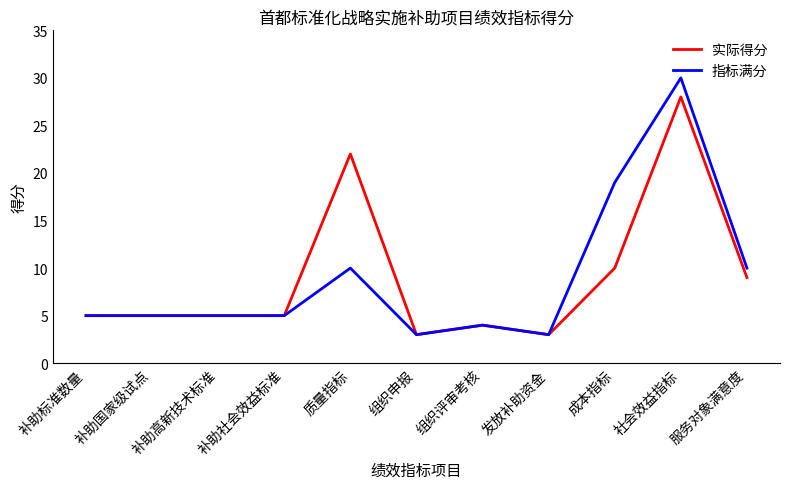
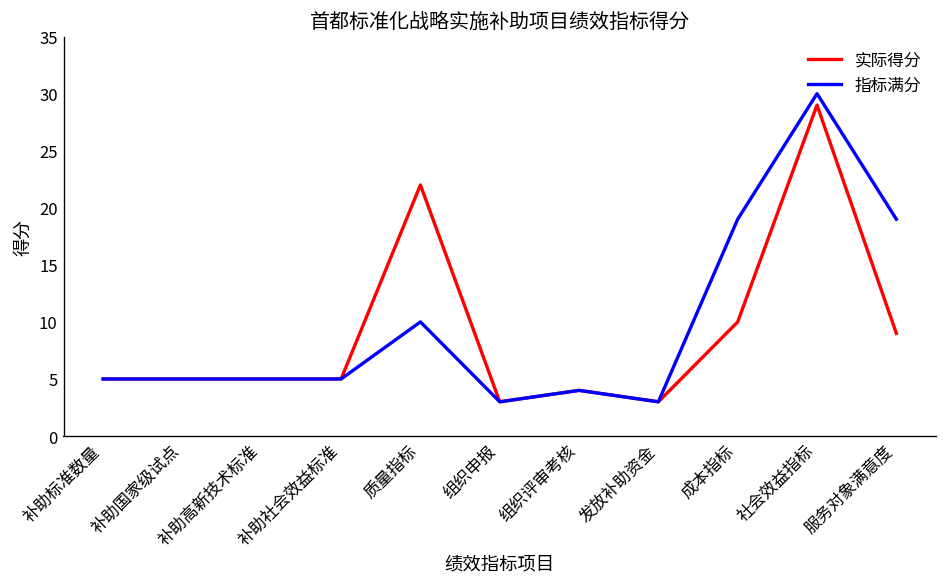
  {
    "实际得分": {
      "质量指标": 22,
      "成本指标": 10,
-     "社会效益指标": 28,
+     "社会效益指标": 29,
      "服务对象满意度": 9
    },
    "指标满分": {
      "质量指标": 10,
      "成本指标": 19,
      "社会效益指标": 30,
-     "服务对象满意度": 10
+     "服务对象满意度": 19
    }
  }
